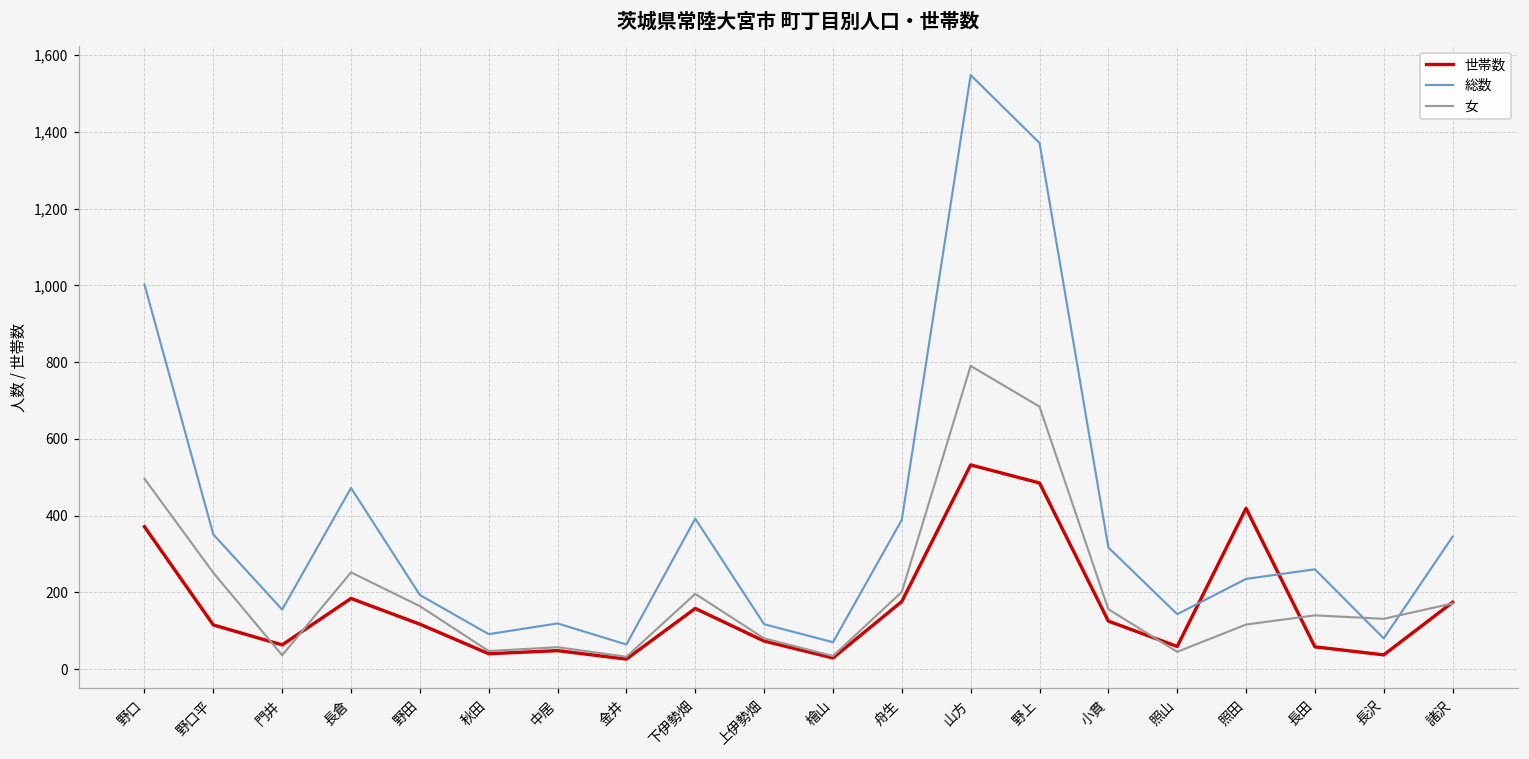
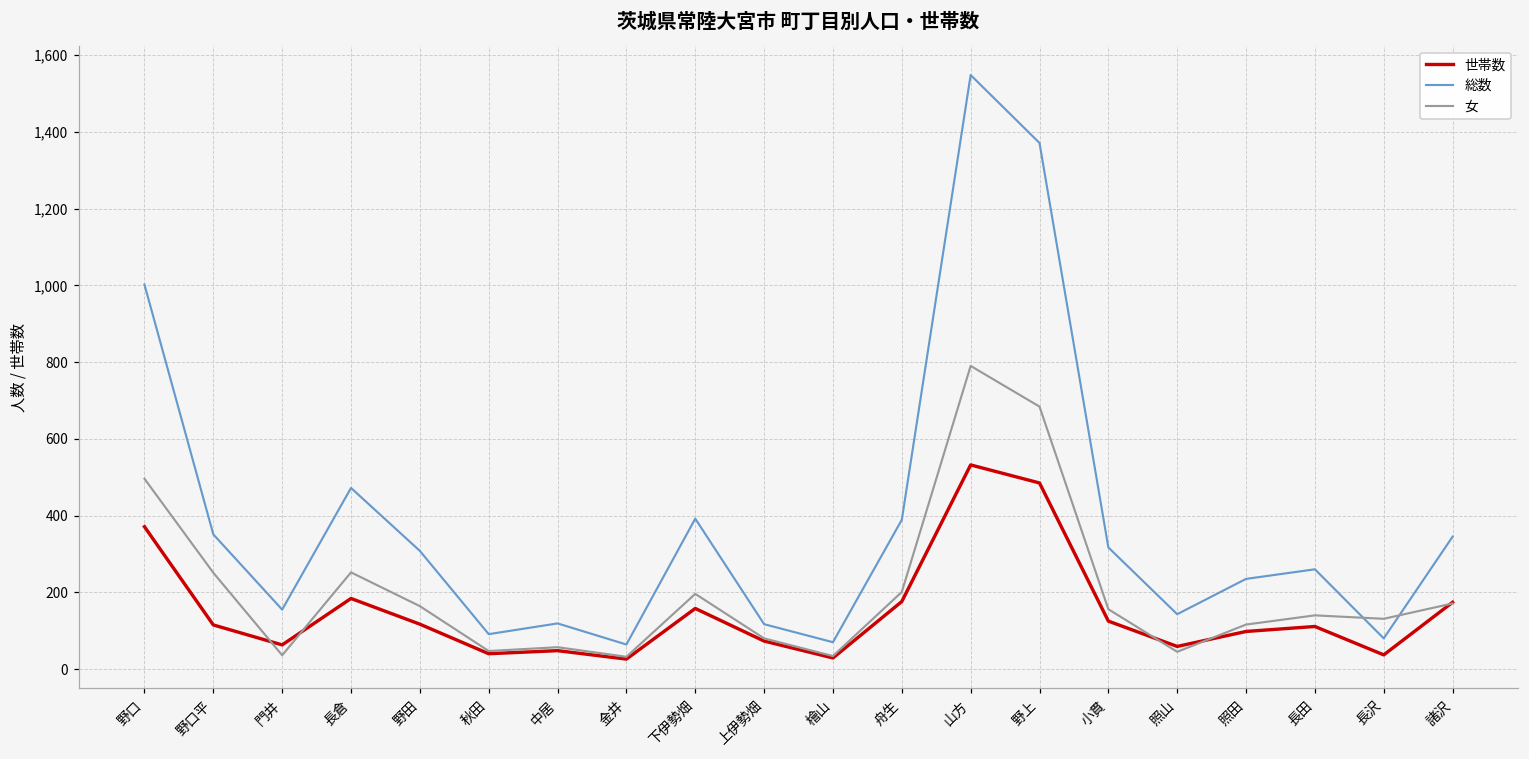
  {
    "世帯数": {
      "野口": "370",
      "野口平": "120",
      "門井": "60",
      "長倉": "180",
      "野田": "120",
      "中居": "50",
      "下伊勢畑": "160",
      "舟生": "180",
      "山方": "530",
      "野上": "490",
      "小貫": "130",
      "照山": "60",
-     "照田": "420",
-     "長田": "60",
+     "照田": "100",
+     "長田": "110",
      "長沢": "40"
    },
    "総数": {
      "野口": "1,000",
      "野口平": "350",
      "門井": "160",
      "長倉": "470",
-     "野田": "190",
+     "野田": "310",
      "秋田": "90",
      "中居": "120",
      "金井": "60",
      "下伊勢畑": "390",
      "上伊勢畑": "120",
      "檜山": "70",
      "舟生": "390",
      "山方": "1,550",
      "野上": "1,370",
      "小貫": "320",
      "照山": "140",
      "照田": "240",
      "長田": "260",
      "長沢": "80",
      "諸沢": "350"
    },
    "女": {
      "野口": "500",
      "野口平": "250",
      "門井": "40",
      "長倉": "250",
      "野田": "160",
      "中居": "60",
      "下伊勢畑": "200",
      "舟生": "200",
      "山方": "790",
      "野上": "680",
      "小貫": "160",
      "照山": "50",
      "照田": "120",
      "長田": "140",
      "長沢": "130"
    }
  }
